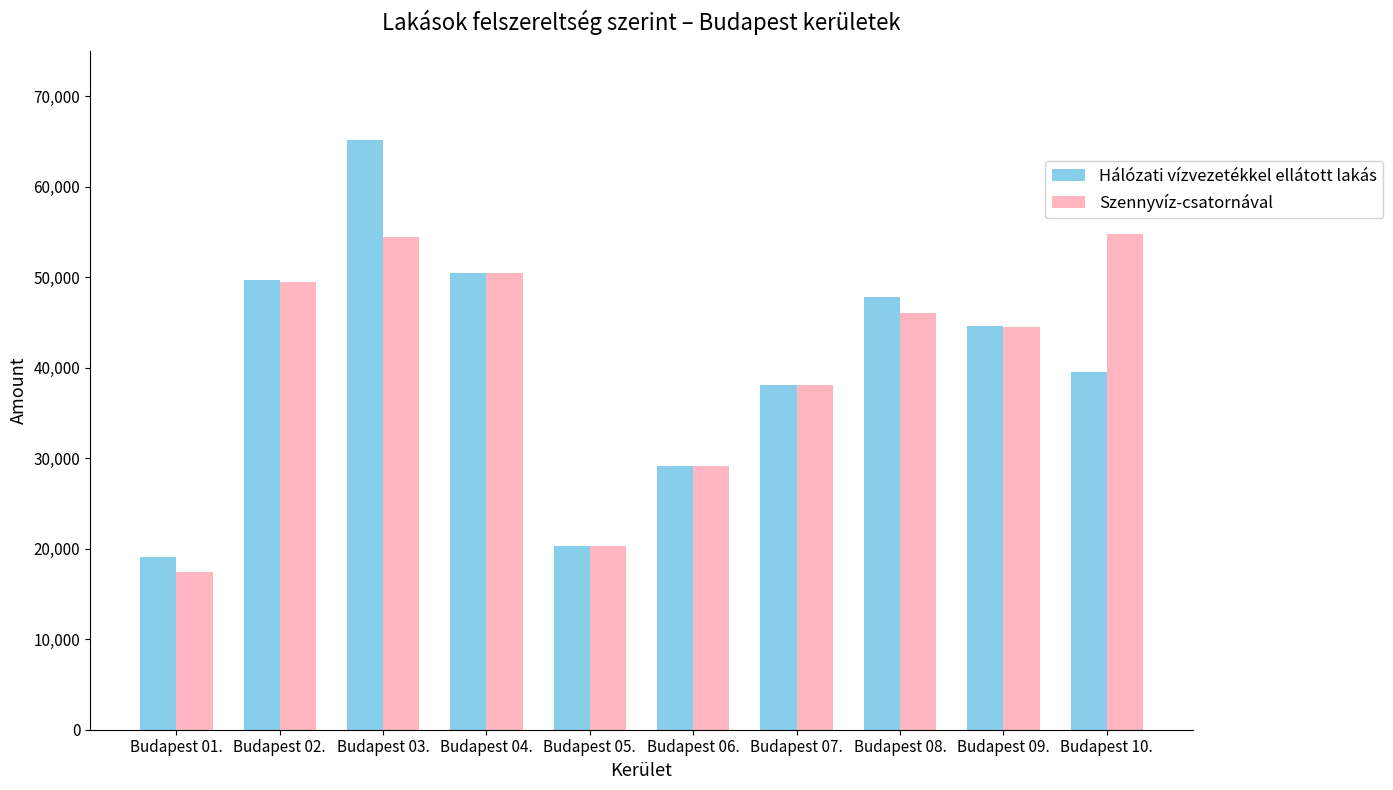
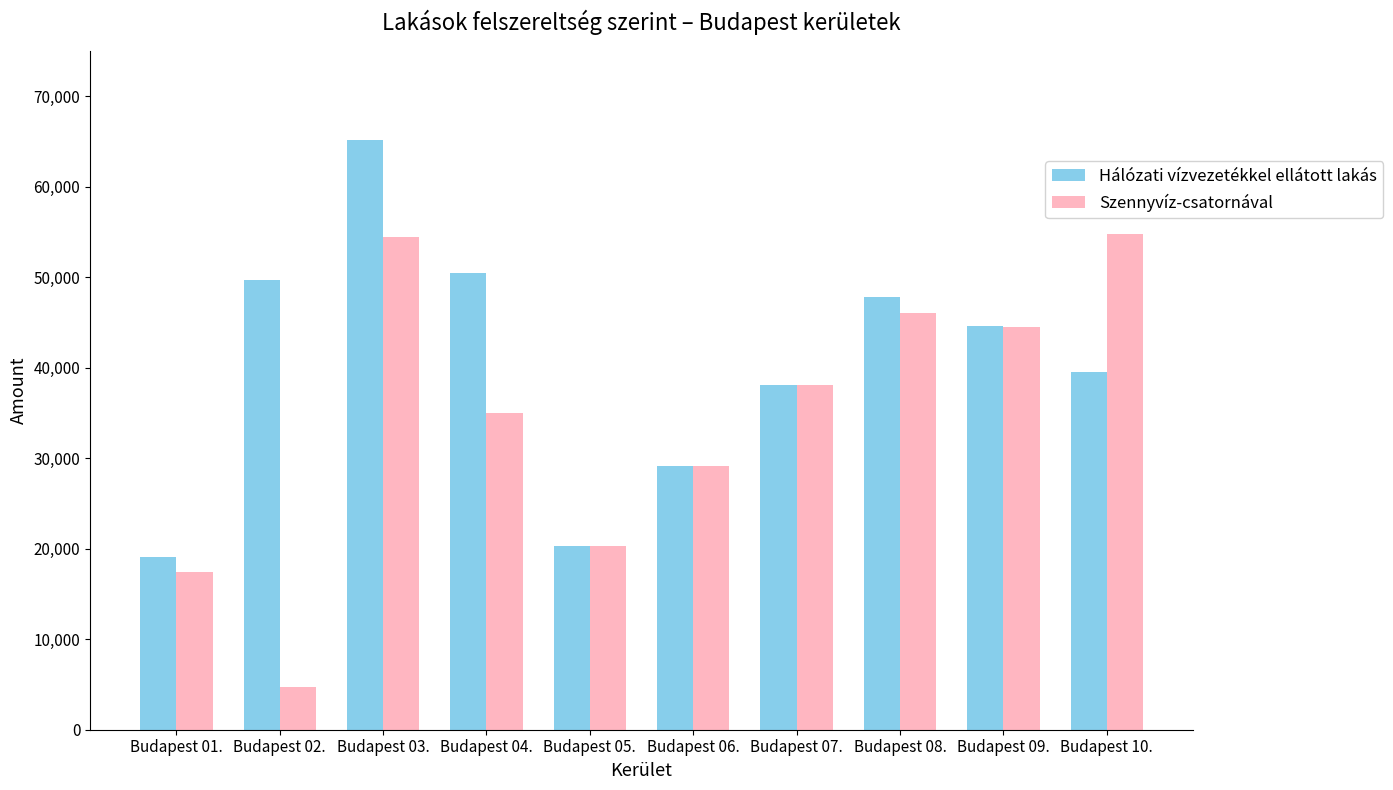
  {
    "Hálózati vízvezetékkel ellátott lakás": {
      "Budapest 01.": "19,000",
      "Budapest 02.": "50,000",
      "Budapest 03.": "65,000",
      "Budapest 04.": "50,000",
      "Budapest 05.": "20,000",
      "Budapest 06.": "29,000",
      "Budapest 07.": "38,000",
      "Budapest 08.": "48,000",
      "Budapest 09.": "45,000",
      "Budapest 10.": "39,000"
    },
    "Szennyvíz-csatornával": {
      "Budapest 01.": "17,000",
-     "Budapest 02.": "49,000",
+     "Budapest 02.": "5,000",
      "Budapest 03.": "54,000",
-     "Budapest 04.": "50,000",
+     "Budapest 04.": "35,000",
      "Budapest 05.": "20,000",
      "Budapest 06.": "29,000",
      "Budapest 07.": "38,000",
      "Budapest 08.": "46,000",
      "Budapest 09.": "45,000",
      "Budapest 10.": "55,000"
    }
  }
